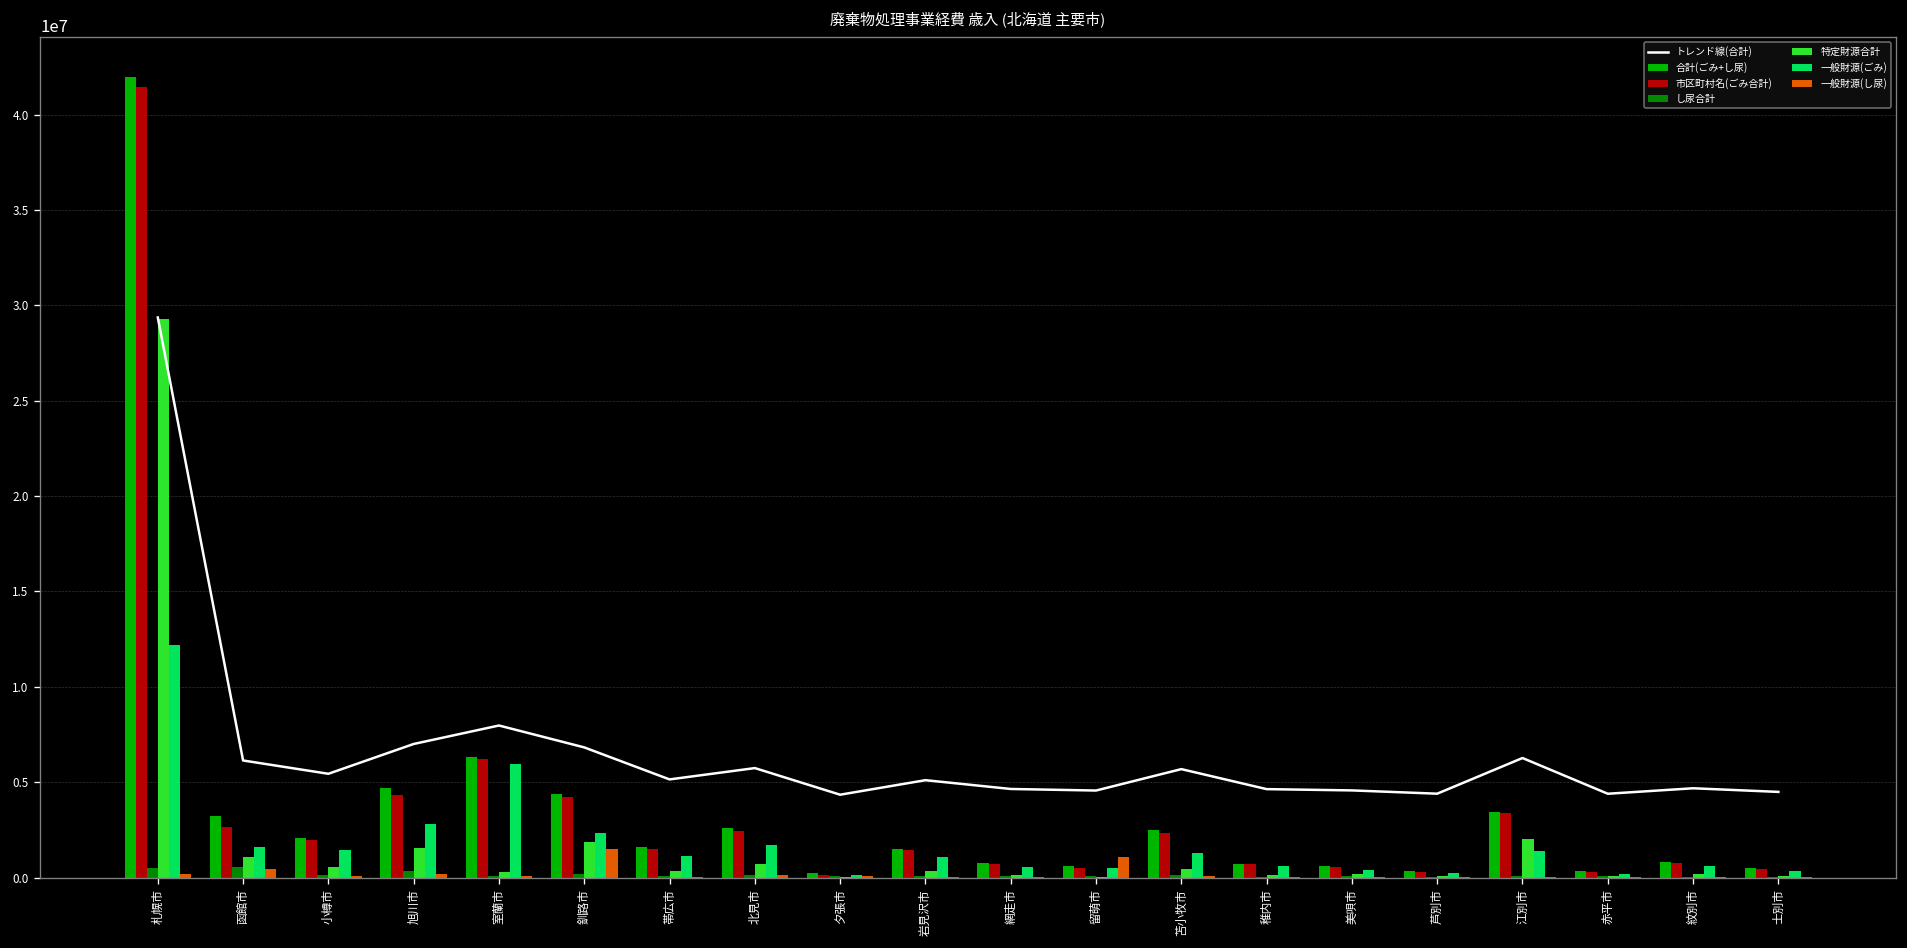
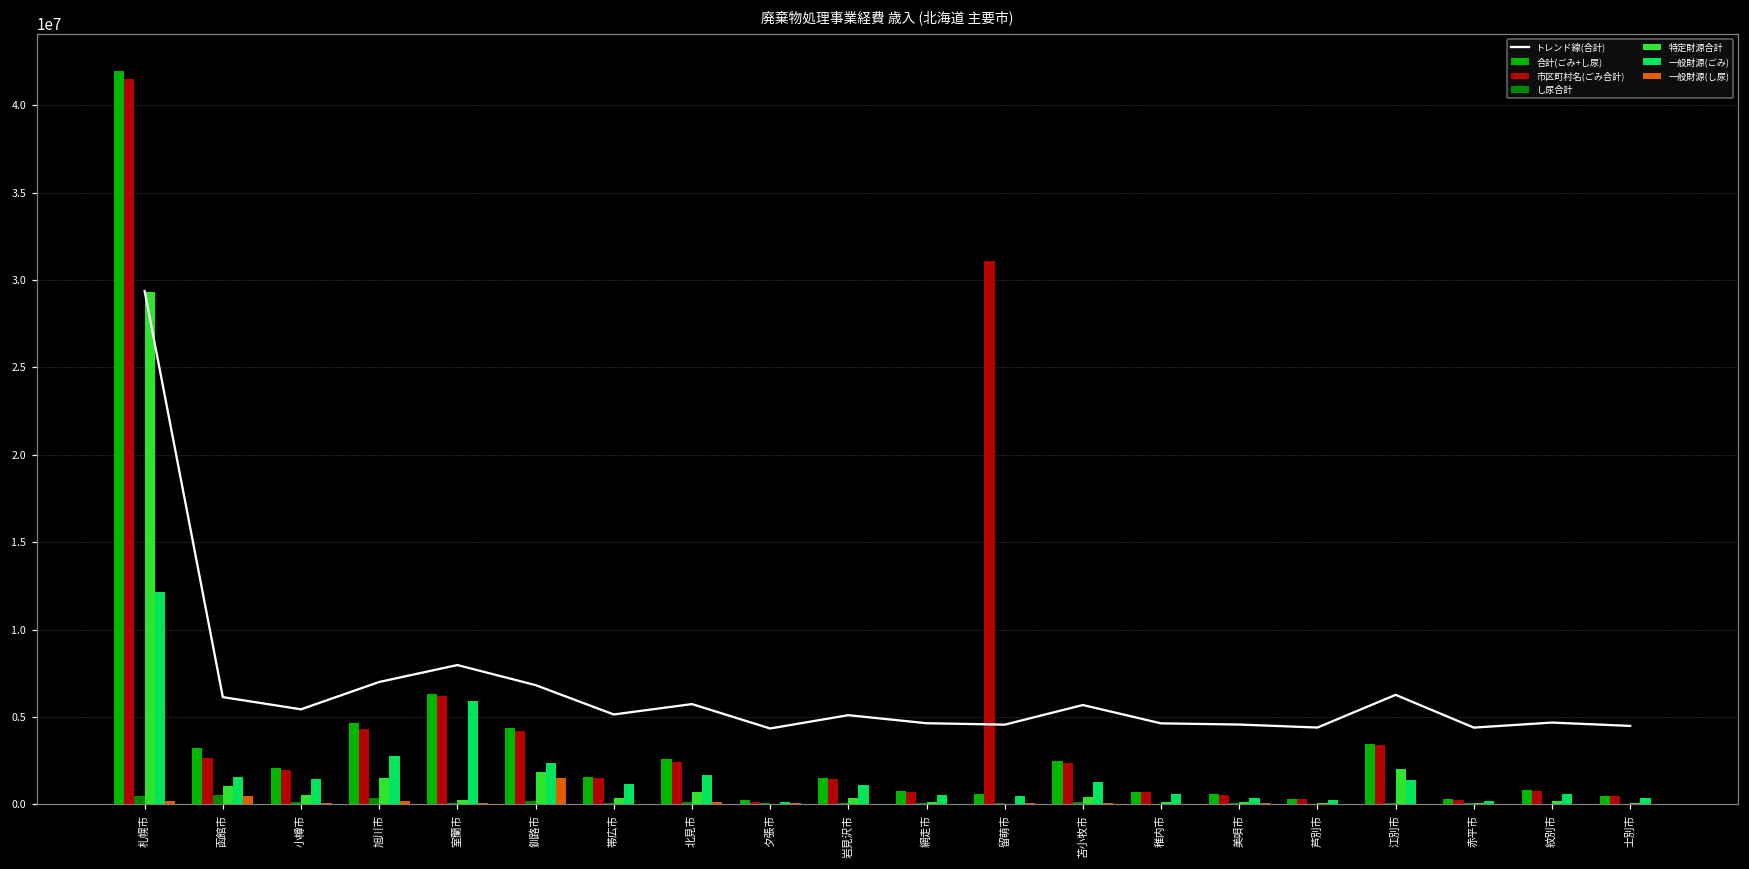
  {
    "トレンド線(合計)": {
      "札幌市": 29400000,
      "函館市": 6100000,
      "小樽市": 5400000,
      "旭川市": 7000000,
      "室蘭市": 8000000,
      "釧路市": 6800000,
      "帯広市": 5100000,
      "北見市": 5700000,
      "夕張市": 4300000,
      "岩見沢市": 5100000,
      "網走市": 4600000,
      "留萌市": 4600000,
      "苫小牧市": 5700000,
      "稚内市": 4600000,
      "美唄市": 4600000,
      "芦別市": 4400000,
      "江別市": 6300000,
      "赤平市": 4400000,
      "紋別市": 4700000,
      "士別市": 4500000
    },
    "市区町村名(ごみ合計)": {
      "札幌市": 41500000,
      "函館市": 2700000,
      "小樽市": 2000000,
      "旭川市": 4300000,
      "室蘭市": 6200000,
      "釧路市": 4200000,
      "帯広市": 1500000,
      "北見市": 2400000,
      "岩見沢市": 1500000,
      "網走市": 700000,
-     "留萌市": 500000,
+     "留萌市": 31100000,
      "苫小牧市": 2300000,
      "稚内市": 700000,
      "美唄市": 500000,
      "芦別市": 300000,
      "江別市": 3400000,
      "赤平市": 300000,
      "紋別市": 800000,
      "士別市": 500000
    },
    "特定財源合計": {
      "札幌市": 29300000,
      "函館市": 1100000,
      "小樽市": 500000,
      "旭川市": 1500000,
      "室蘭市": 300000,
      "釧路市": 1900000,
      "帯広市": 400000,
      "北見市": 700000,
      "岩見沢市": 400000,
      "苫小牧市": 400000,
      "美唄市": 200000,
      "江別市": 2000000,
      "紋別市": 200000
    },
    "一般財源(ごみ)": {
      "札幌市": 12200000,
      "函館市": 1600000,
      "小樽市": 1400000,
      "旭川市": 2800000,
      "室蘭市": 5900000,
      "釧路市": 2300000,
      "帯広市": 1100000,
      "北見市": 1700000,
      "岩見沢市": 1100000,
      "網走市": 600000,
      "留萌市": 500000,
      "苫小牧市": 1300000,
      "稚内市": 600000,
      "美唄市": 400000,
      "芦別市": 200000,
      "江別市": 1400000,
      "赤平市": 200000,
      "紋別市": 600000,
      "士別市": 400000
    },
    "一般財源(し尿)": {
      "札幌市": 200000,
      "函館市": 500000,
      "旭川市": 200000,
      "釧路市": 1500000,
-     "留萌市": 1100000
+     "留萌市": 100000
    }
  }
